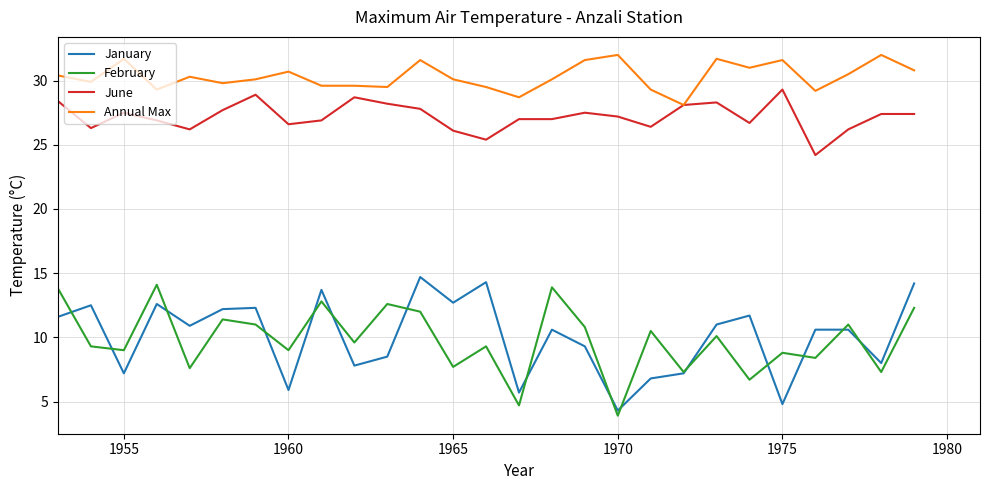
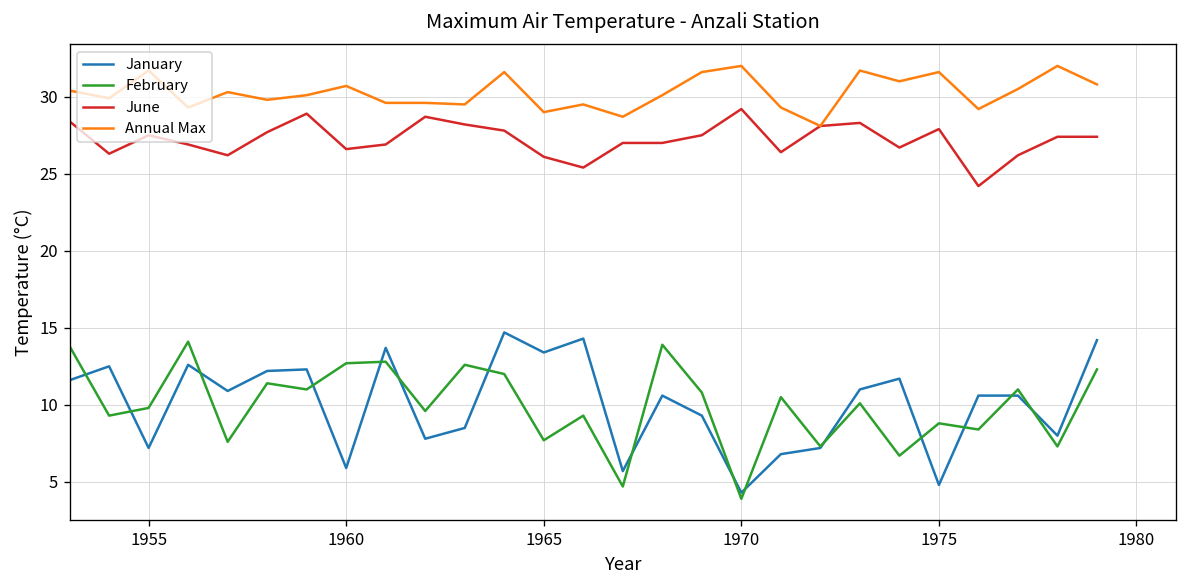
  {
    "January": {
      "1955": 7.2,
      "1960": 5.9,
-     "1965": 12.7,
+     "1965": 13.4,
      "1970": 4.3,
      "1975": 4.8
    },
    "February": {
-     "1955": 9.0,
-     "1960": 9.0,
+     "1955": 9.8,
+     "1960": 12.7,
      "1965": 7.7,
      "1970": 3.9,
      "1975": 8.8
    },
    "June": {
      "1960": 26.6,
      "1965": 26.1,
-     "1970": 27.2,
-     "1975": 29.3
+     "1970": 29.2,
+     "1975": 27.9
    },
    "Annual Max": {
      "1960": 30.7,
-     "1965": 30.1,
+     "1965": 29.0,
      "1970": 32.0,
      "1975": 31.6
    }
  }
